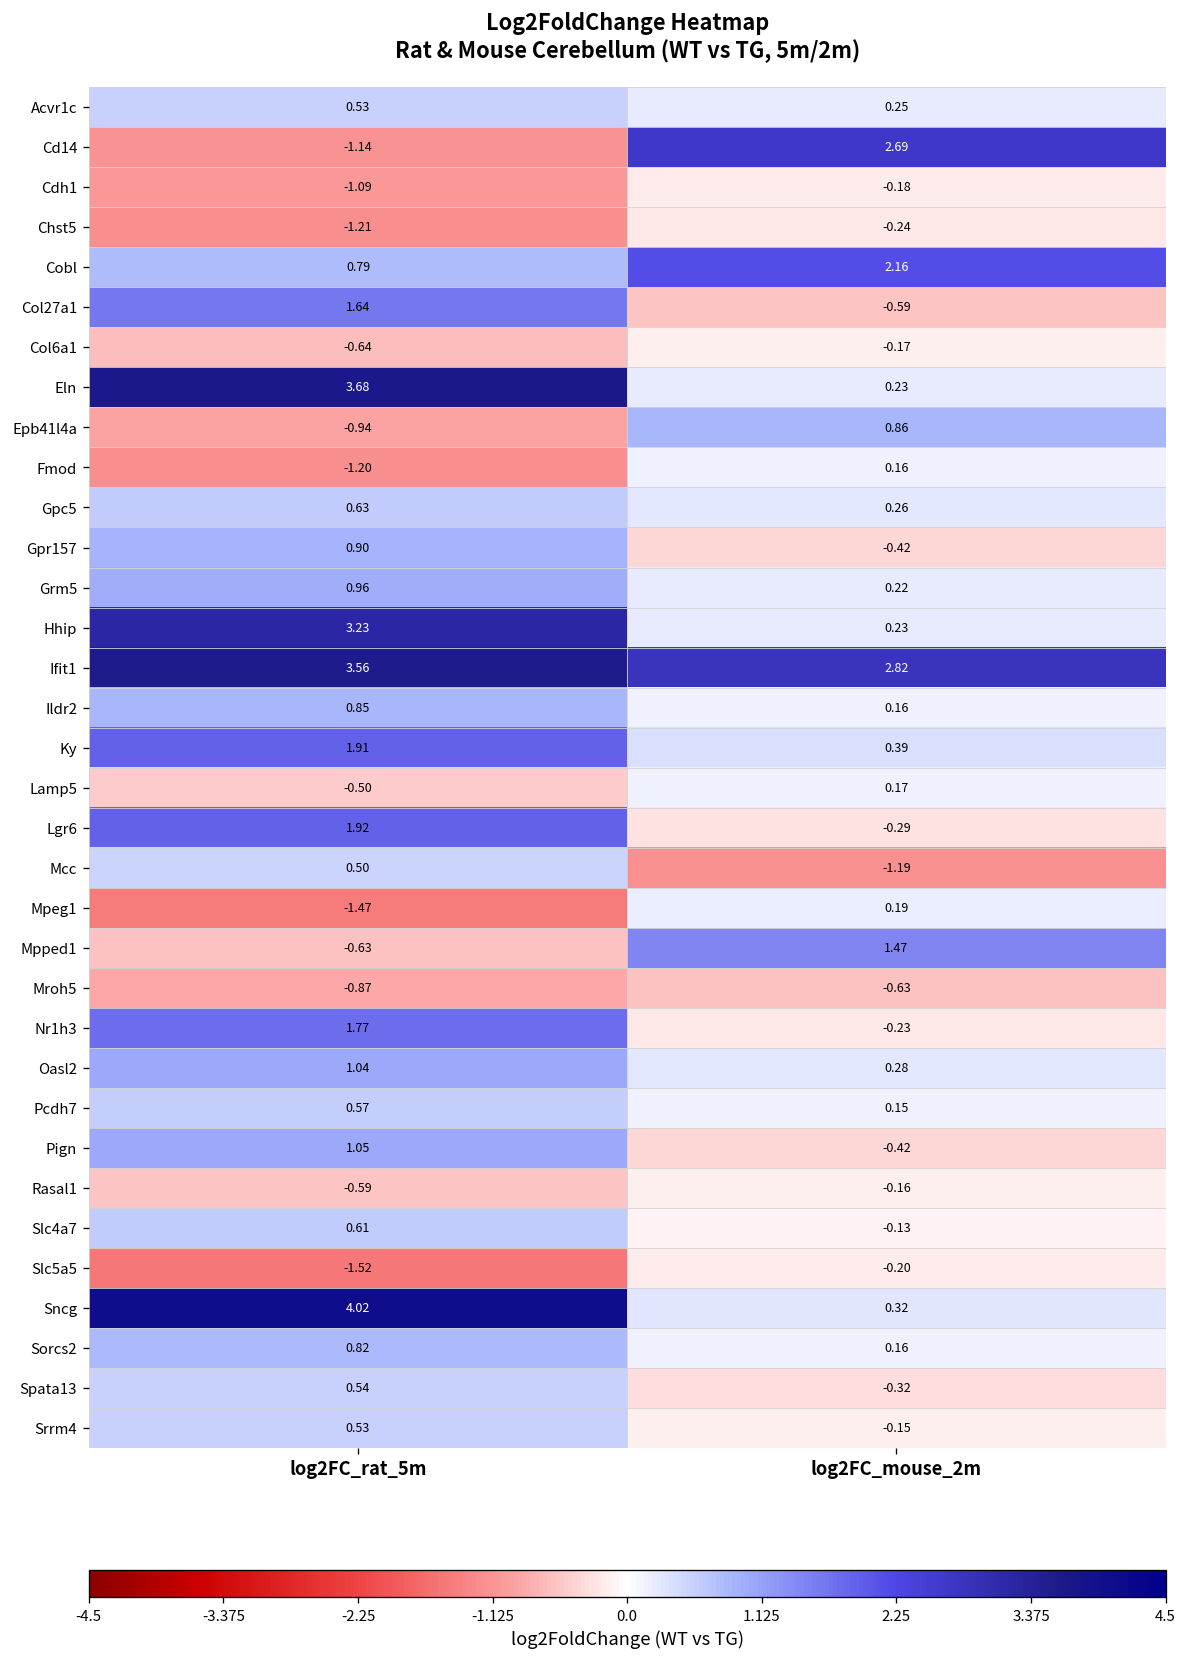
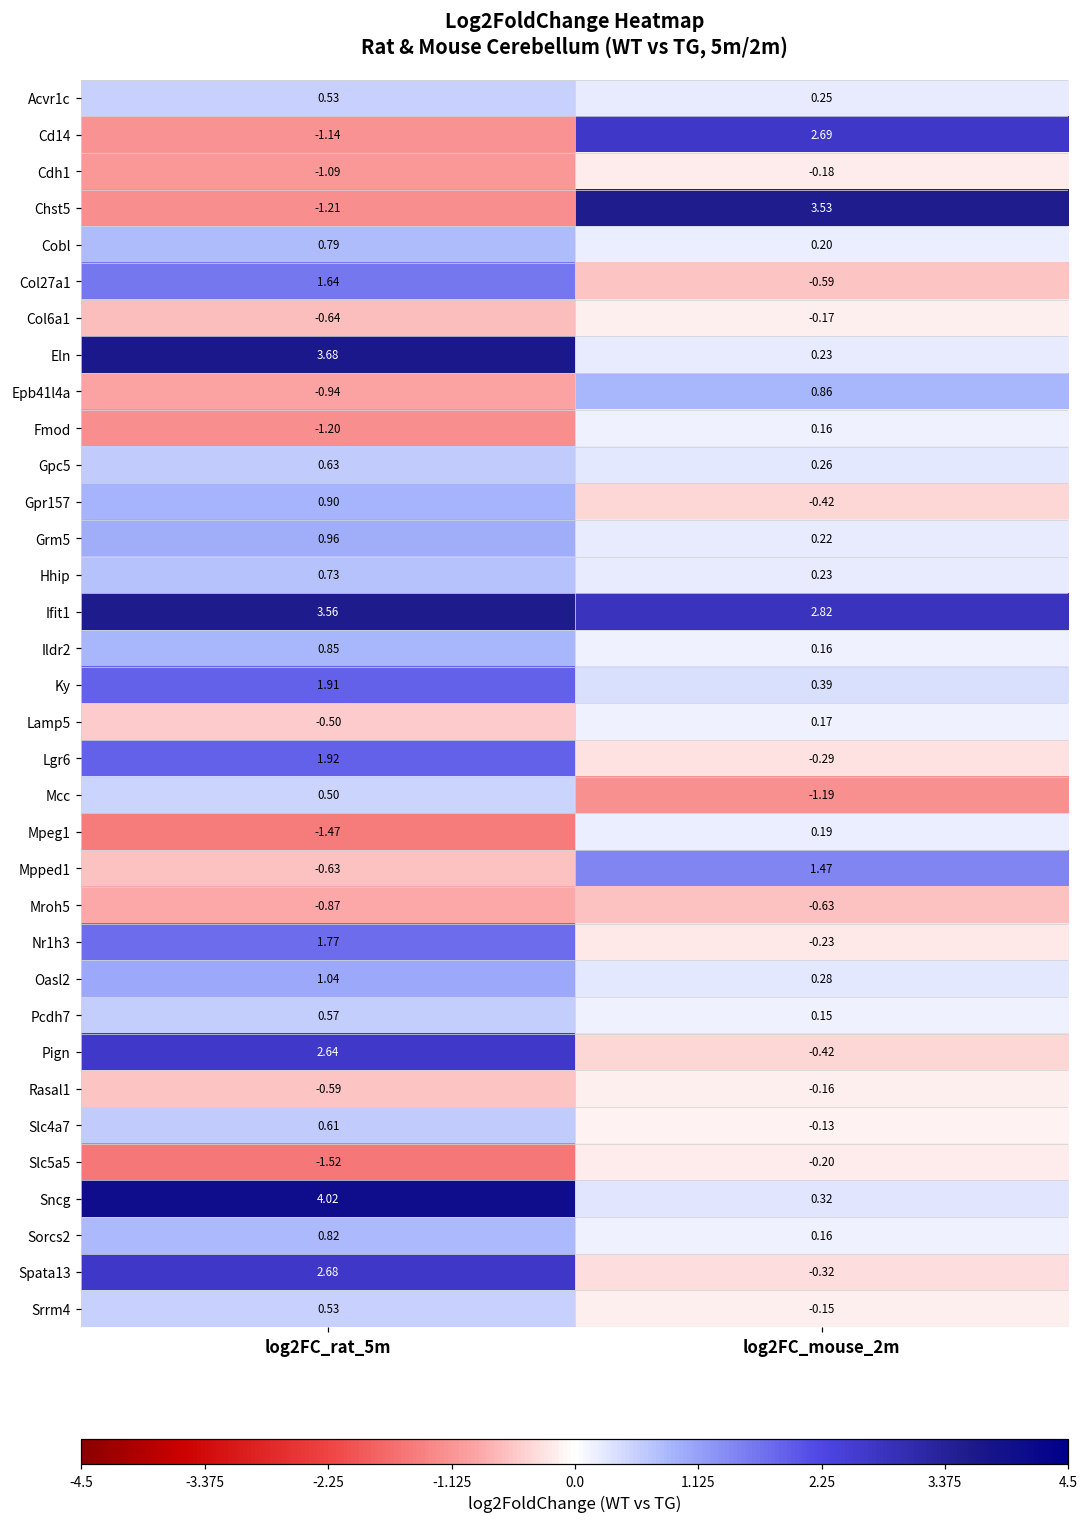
  {
    "Acvr1c": {
      "log2FC_rat_5m": 0.53,
      "log2FC_mouse_2m": 0.25
    },
    "Cd14": {
      "log2FC_rat_5m": -1.14,
      "log2FC_mouse_2m": 2.69
    },
    "Cdh1": {
      "log2FC_rat_5m": -1.09,
      "log2FC_mouse_2m": -0.18
    },
    "Chst5": {
      "log2FC_rat_5m": -1.21,
-     "log2FC_mouse_2m": -0.24
+     "log2FC_mouse_2m": 3.53
    },
    "Cobl": {
      "log2FC_rat_5m": 0.79,
-     "log2FC_mouse_2m": 2.16
+     "log2FC_mouse_2m": 0.20
    },
    "Col27a1": {
      "log2FC_rat_5m": 1.64,
      "log2FC_mouse_2m": -0.59
    },
    "Col6a1": {
      "log2FC_rat_5m": -0.64,
      "log2FC_mouse_2m": -0.17
    },
    "Eln": {
      "log2FC_rat_5m": 3.68,
      "log2FC_mouse_2m": 0.23
    },
    "Epb41l4a": {
      "log2FC_rat_5m": -0.94,
      "log2FC_mouse_2m": 0.86
    },
    "Fmod": {
      "log2FC_rat_5m": -1.20,
      "log2FC_mouse_2m": 0.16
    },
    "Gpc5": {
      "log2FC_rat_5m": 0.63,
      "log2FC_mouse_2m": 0.26
    },
    "Gpr157": {
      "log2FC_rat_5m": 0.90,
      "log2FC_mouse_2m": -0.42
    },
    "Grm5": {
      "log2FC_rat_5m": 0.96,
      "log2FC_mouse_2m": 0.22
    },
    "Hhip": {
-     "log2FC_rat_5m": 3.23,
+     "log2FC_rat_5m": 0.73,
      "log2FC_mouse_2m": 0.23
    },
    "Ifit1": {
      "log2FC_rat_5m": 3.56,
      "log2FC_mouse_2m": 2.82
    },
    "Ildr2": {
      "log2FC_rat_5m": 0.85,
      "log2FC_mouse_2m": 0.16
    },
    "Ky": {
      "log2FC_rat_5m": 1.91,
      "log2FC_mouse_2m": 0.39
    },
    "Lamp5": {
      "log2FC_rat_5m": -0.50,
      "log2FC_mouse_2m": 0.17
    },
    "Lgr6": {
      "log2FC_rat_5m": 1.92,
      "log2FC_mouse_2m": -0.29
    },
    "Mcc": {
      "log2FC_rat_5m": 0.50,
      "log2FC_mouse_2m": -1.19
    },
    "Mpeg1": {
      "log2FC_rat_5m": -1.47,
      "log2FC_mouse_2m": 0.19
    },
    "Mpped1": {
      "log2FC_rat_5m": -0.63,
      "log2FC_mouse_2m": 1.47
    },
    "Mroh5": {
      "log2FC_rat_5m": -0.87,
      "log2FC_mouse_2m": -0.63
    },
    "Nr1h3": {
      "log2FC_rat_5m": 1.77,
      "log2FC_mouse_2m": -0.23
    },
    "Oasl2": {
      "log2FC_rat_5m": 1.04,
      "log2FC_mouse_2m": 0.28
    },
    "Pcdh7": {
      "log2FC_rat_5m": 0.57,
      "log2FC_mouse_2m": 0.15
    },
    "Pign": {
-     "log2FC_rat_5m": 1.05,
+     "log2FC_rat_5m": 2.64,
      "log2FC_mouse_2m": -0.42
    },
    "Rasal1": {
      "log2FC_rat_5m": -0.59,
      "log2FC_mouse_2m": -0.16
    },
    "Slc4a7": {
      "log2FC_rat_5m": 0.61,
      "log2FC_mouse_2m": -0.13
    },
    "Slc5a5": {
      "log2FC_rat_5m": -1.52,
      "log2FC_mouse_2m": -0.20
    },
    "Sncg": {
      "log2FC_rat_5m": 4.02,
      "log2FC_mouse_2m": 0.32
    },
    "Sorcs2": {
      "log2FC_rat_5m": 0.82,
      "log2FC_mouse_2m": 0.16
    },
    "Spata13": {
-     "log2FC_rat_5m": 0.54,
+     "log2FC_rat_5m": 2.68,
      "log2FC_mouse_2m": -0.32
    },
    "Srrm4": {
      "log2FC_rat_5m": 0.53,
      "log2FC_mouse_2m": -0.15
    }
  }
